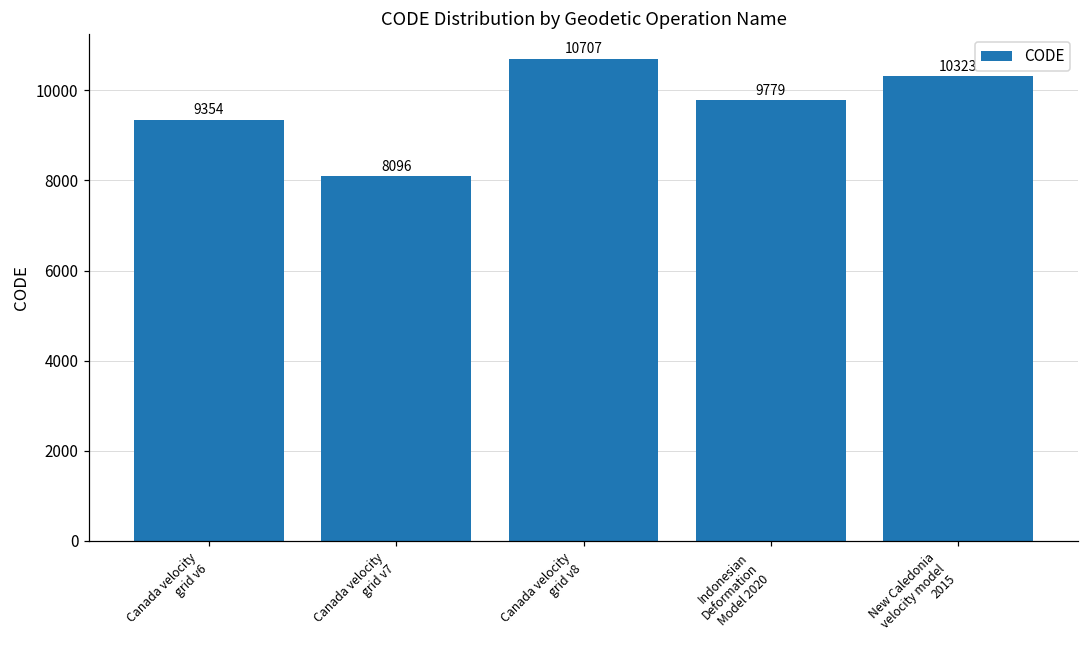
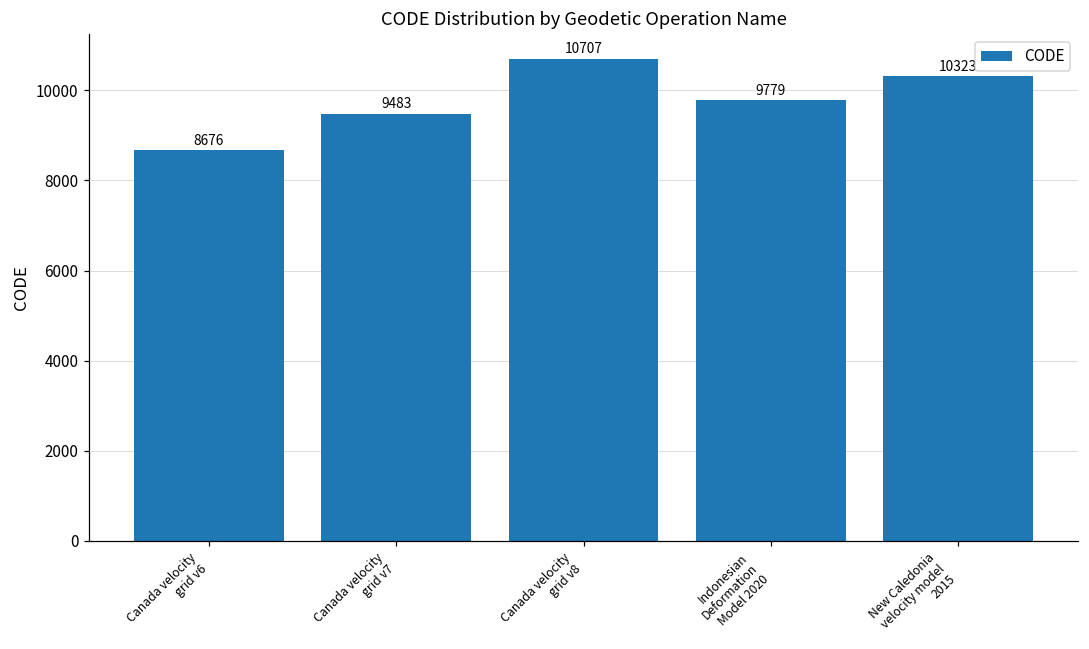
  {
-   "Canada velocity grid v6": 9354,
-   "Canada velocity grid v7": 8096,
+   "Canada velocity grid v6": 8676,
+   "Canada velocity grid v7": 9483,
    "Canada velocity grid v8": 10707,
    "Indonesian Deformation Model 2020": 9779
  }
